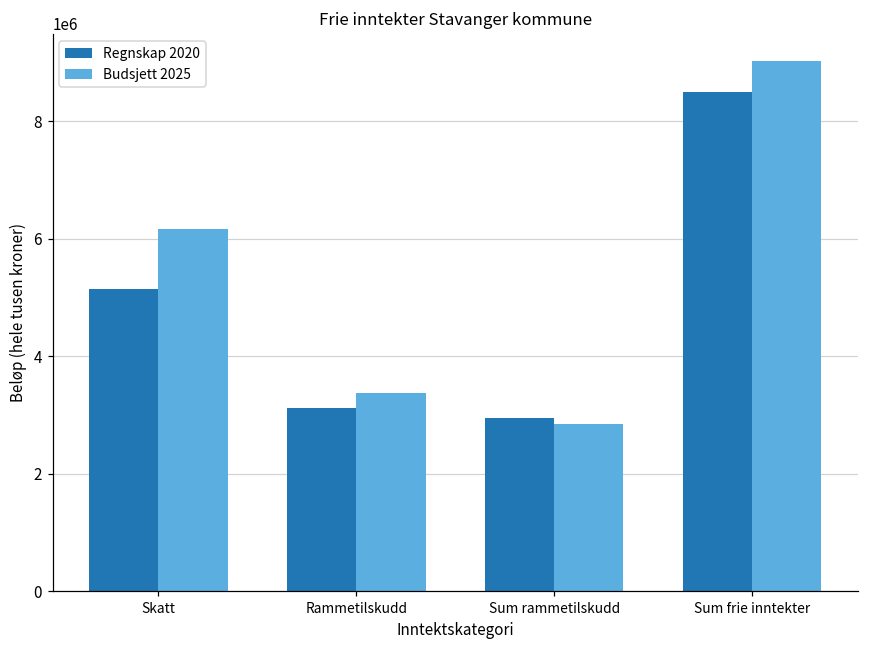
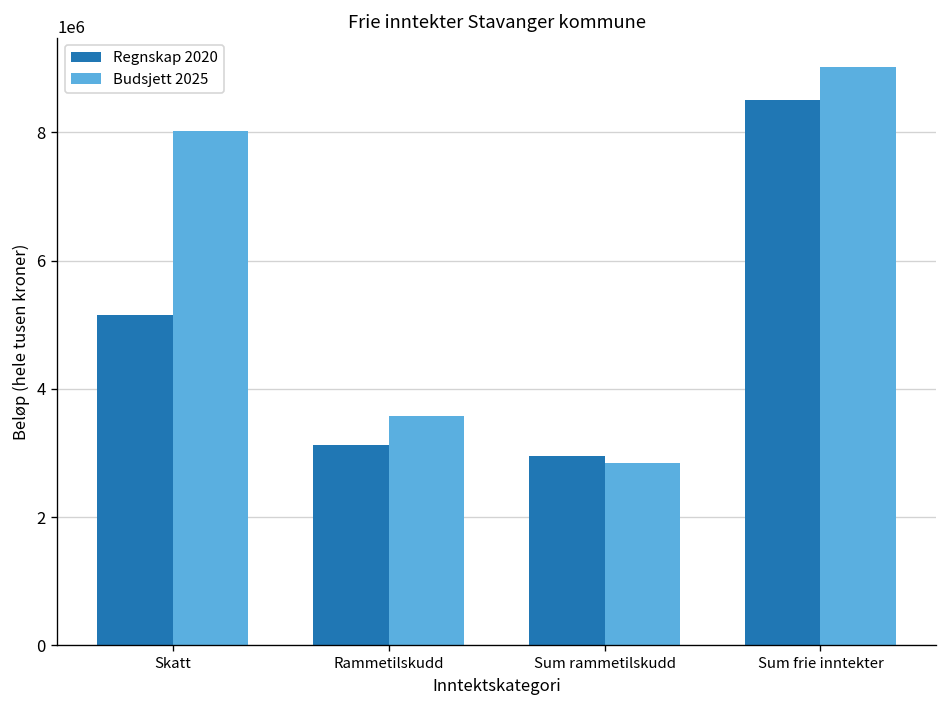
  {
    "Regnskap 2020": {
      "Skatt": 5200000,
      "Rammetilskudd": 3100000,
      "Sum rammetilskudd": 2900000,
      "Sum frie inntekter": 8500000
    },
    "Budsjett 2025": {
-     "Skatt": 6200000,
-     "Rammetilskudd": 3400000,
+     "Skatt": 8000000,
+     "Rammetilskudd": 3600000,
      "Sum rammetilskudd": 2900000,
      "Sum frie inntekter": 9000000
    }
  }
